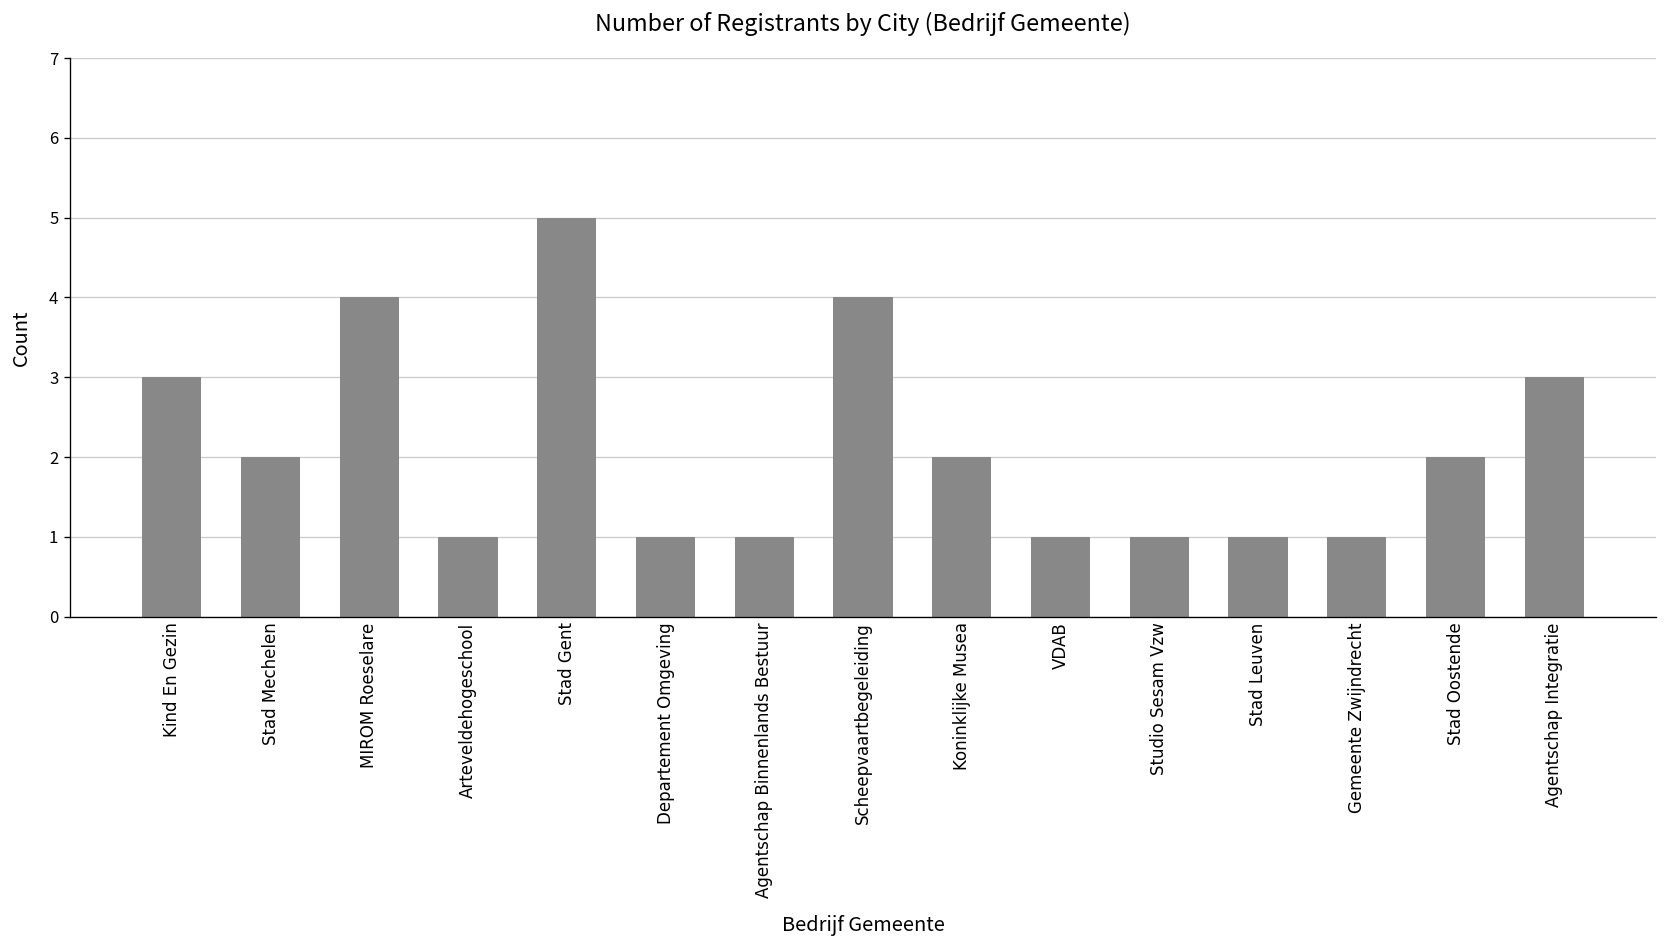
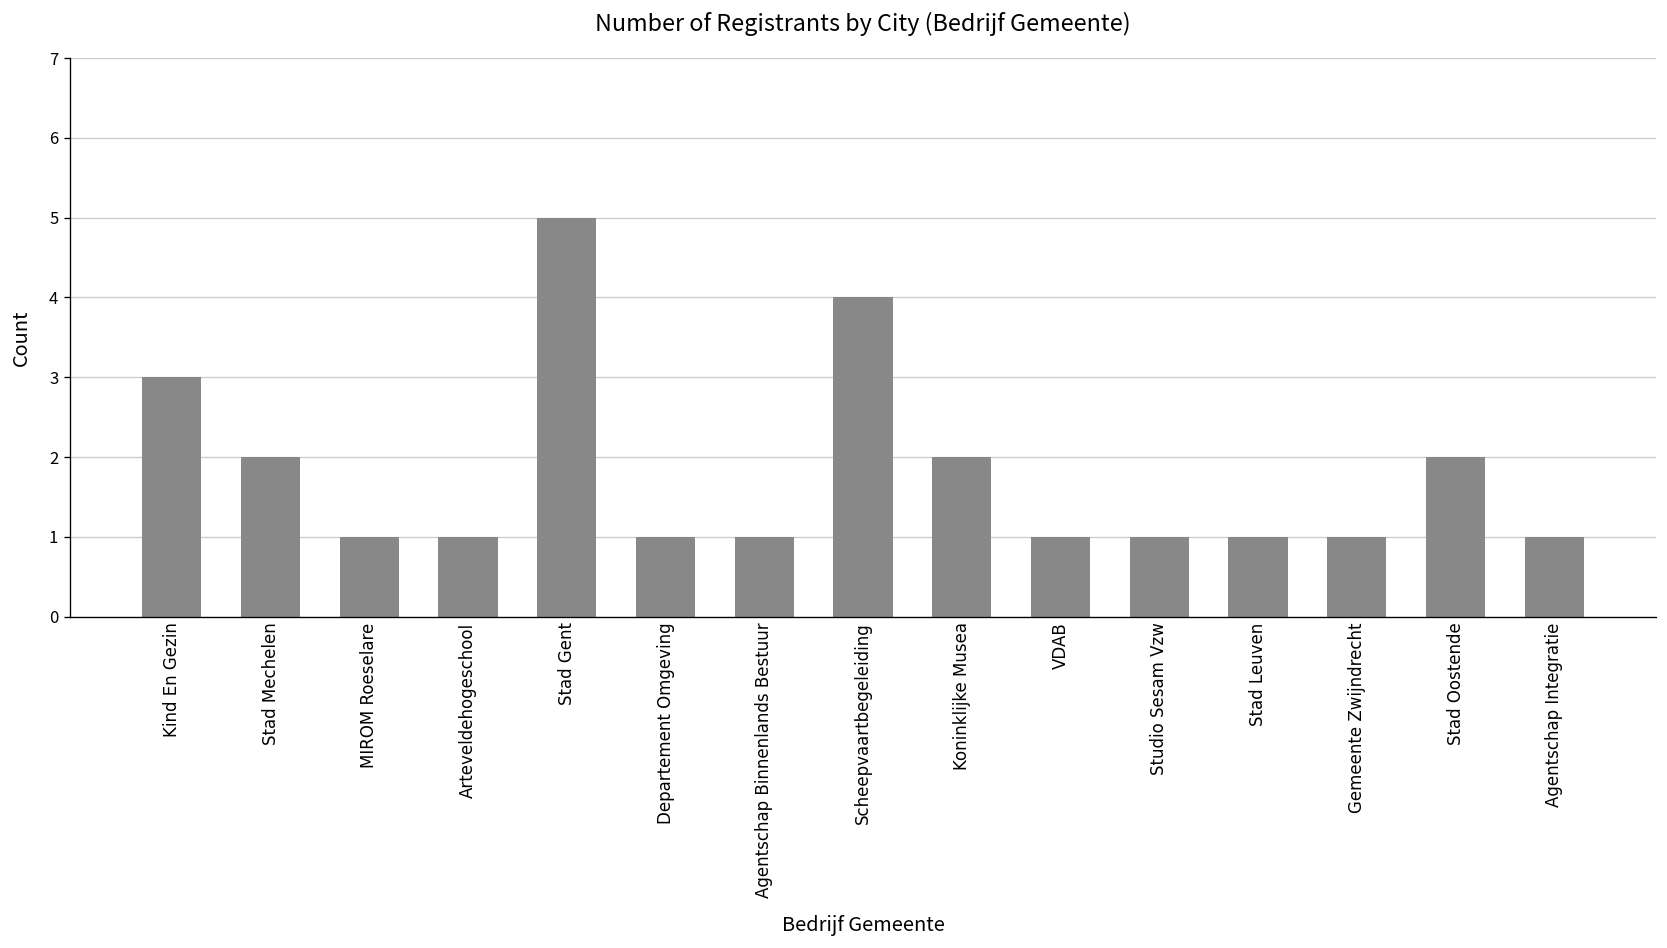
  {
    "Kind En Gezin": 3,
    "Stad Mechelen": 2,
-   "MIROM Roeselare": 4,
+   "MIROM Roeselare": 1,
    "Arteveldehogeschool": 1,
    "Stad Gent": 5,
    "Departement Omgeving": 1,
    "Agentschap Binnenlands Bestuur": 1,
    "Scheepvaartbegeleiding": 4,
    "Koninklijke Musea": 2,
    "VDAB": 1,
    "Studio Sesam Vzw": 1,
    "Stad Leuven": 1,
    "Gemeente Zwijndrecht": 1,
    "Stad Oostende": 2,
-   "Agentschap Integratie": 3
+   "Agentschap Integratie": 1
  }
